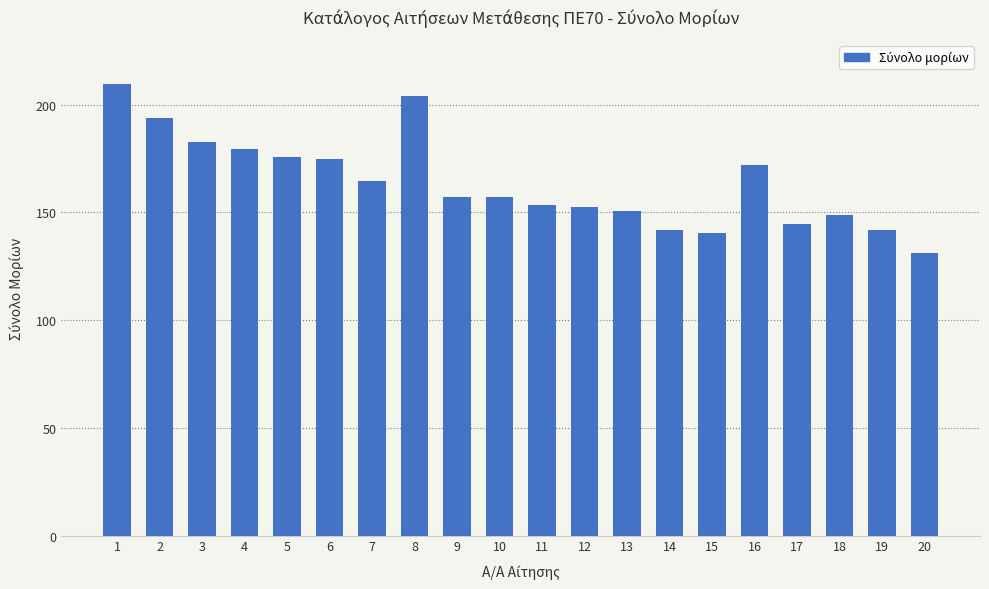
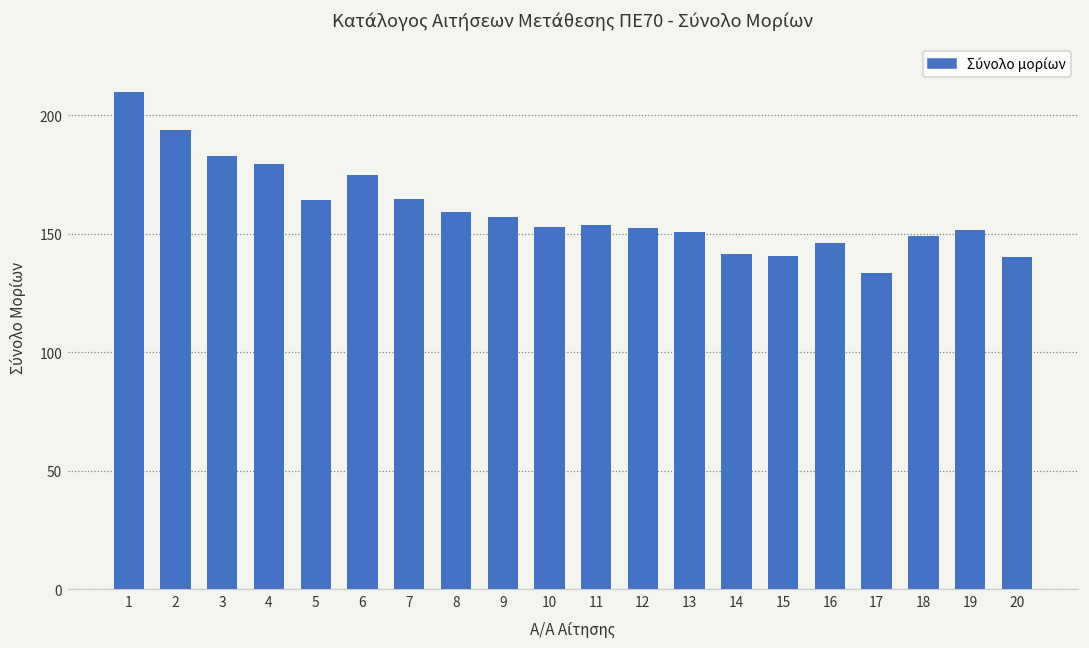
  {
    "1": 210,
    "2": 194,
    "3": 183,
    "4": 179,
-   "5": 176,
+   "5": 164,
    "6": 175,
    "7": 165,
-   "8": 204,
+   "8": 159,
    "9": 157,
-   "10": 157,
+   "10": 153,
    "11": 154,
    "12": 152,
    "13": 151,
    "14": 142,
    "15": 141,
-   "16": 172,
-   "17": 145,
+   "16": 146,
+   "17": 134,
    "18": 149,
-   "19": 142,
-   "20": 131
+   "19": 152,
+   "20": 140
  }
